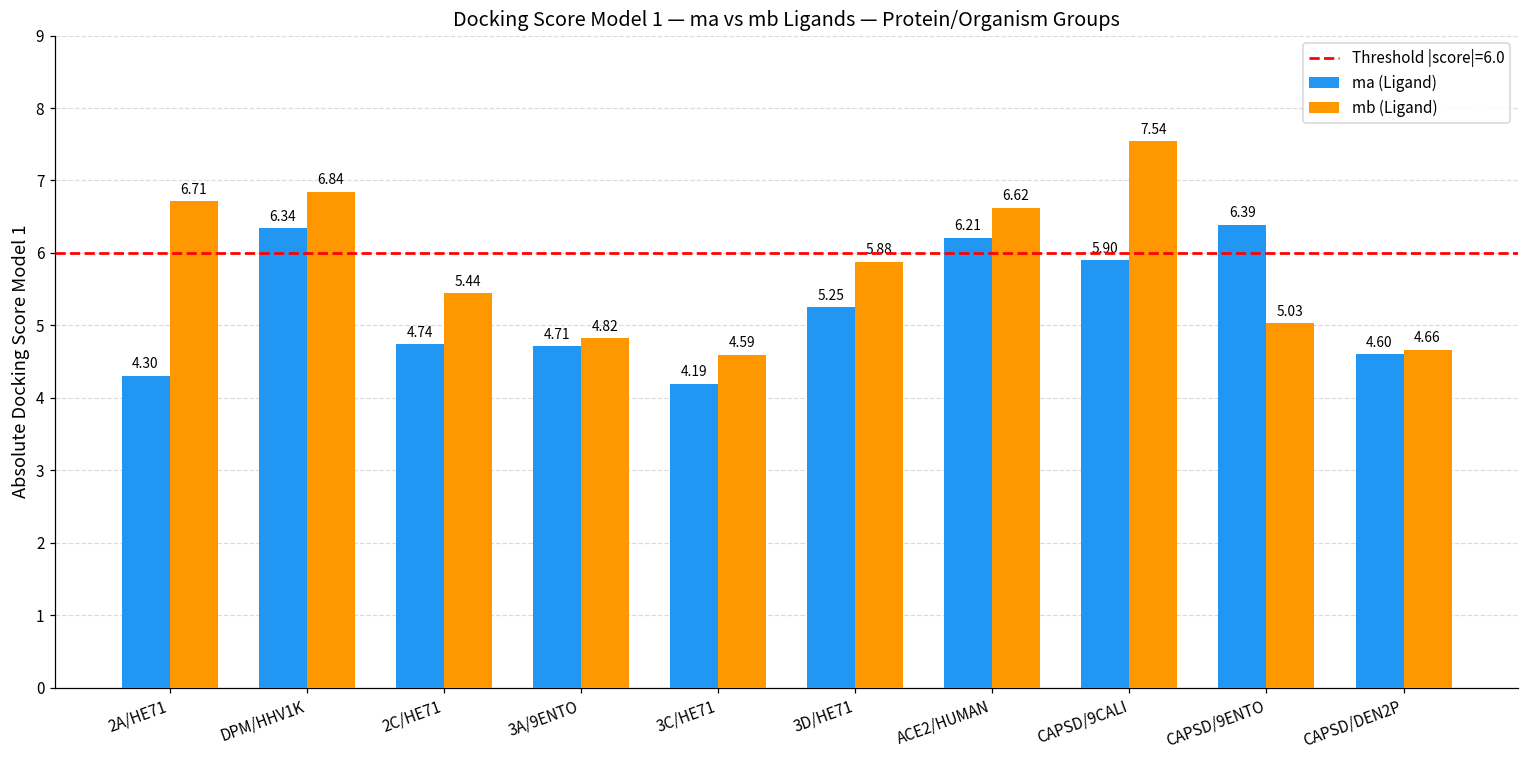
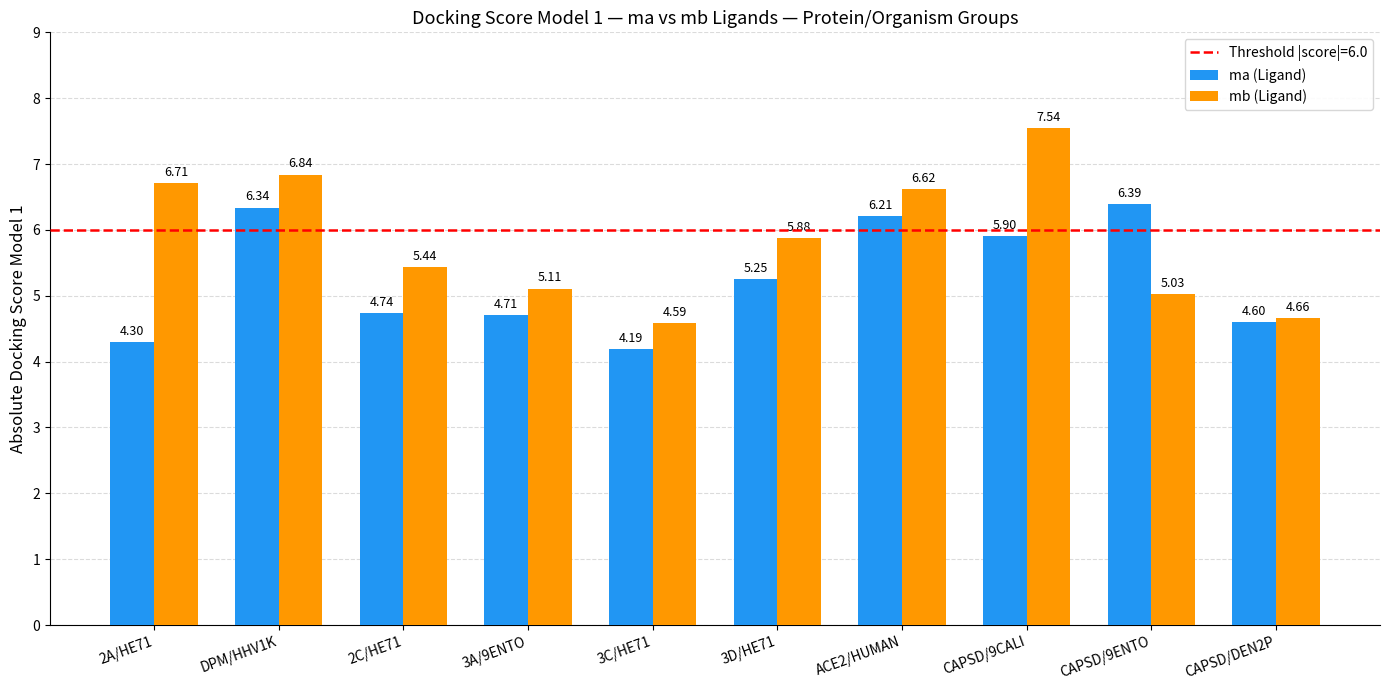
  {
    "ma (Ligand)": {
      "2A/HE71": 4.30,
      "DPM/HHV1K": 6.34,
      "2C/HE71": 4.74,
      "3A/9ENTO": 4.71,
      "3C/HE71": 4.19,
      "3D/HE71": 5.25,
      "ACE2/HUMAN": 6.21,
      "CAPSD/9CALI": 5.90,
      "CAPSD/9ENTO": 6.39,
      "CAPSD/DEN2P": 4.60
    },
    "mb (Ligand)": {
      "2A/HE71": 6.71,
      "DPM/HHV1K": 6.84,
      "2C/HE71": 5.44,
-     "3A/9ENTO": 4.82,
+     "3A/9ENTO": 5.11,
      "3C/HE71": 4.59,
      "3D/HE71": 5.88,
      "ACE2/HUMAN": 6.62,
      "CAPSD/9CALI": 7.54,
      "CAPSD/9ENTO": 5.03,
      "CAPSD/DEN2P": 4.66
    }
  }
